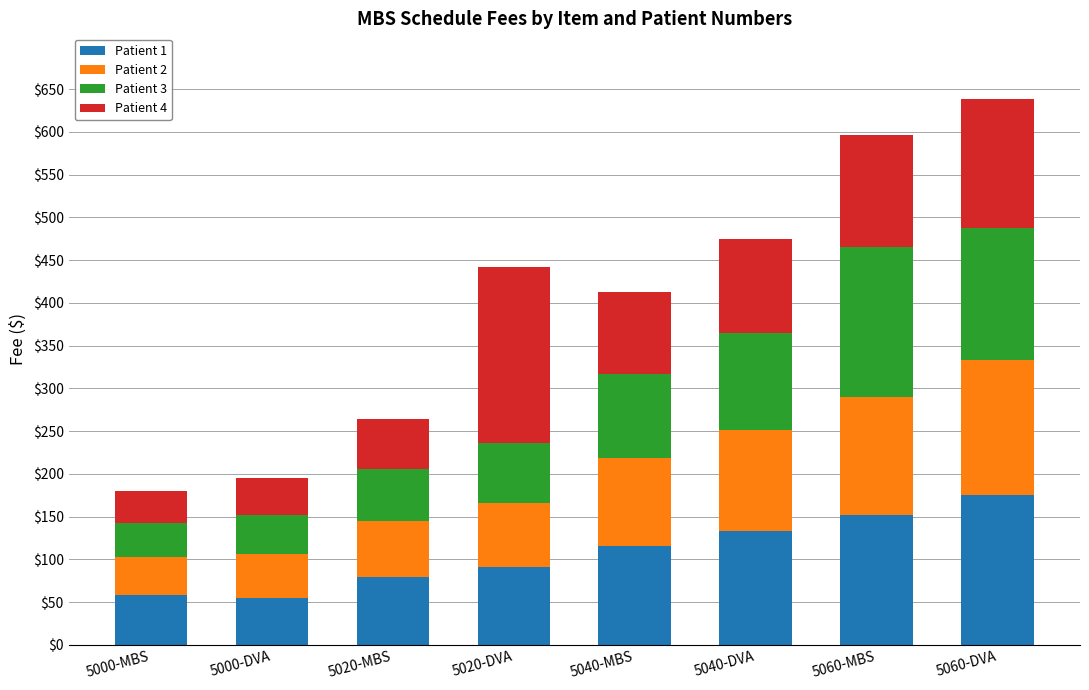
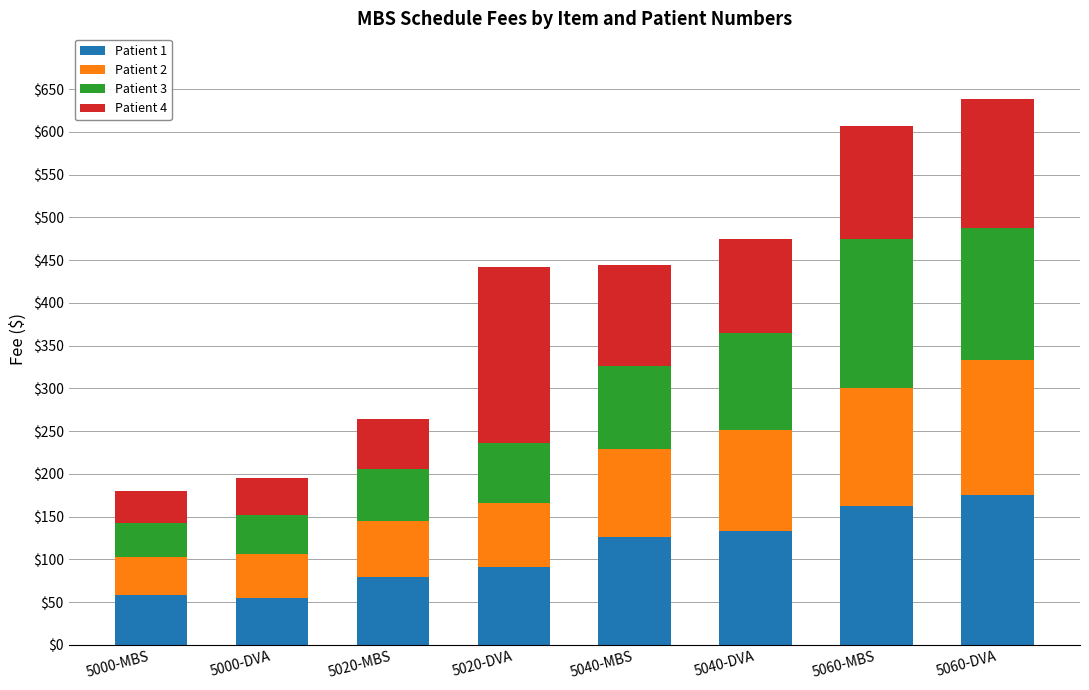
  {
    "Patient 1": {
      "5000-MBS": "$60",
      "5000-DVA": "$50",
      "5020-MBS": "$80",
      "5020-DVA": "$90",
-     "5040-MBS": "$120",
+     "5040-MBS": "$130",
      "5040-DVA": "$130",
-     "5060-MBS": "$150",
+     "5060-MBS": "$160",
      "5060-DVA": "$170"
    },
    "Patient 2": {
      "5000-MBS": "$40",
      "5000-DVA": "$50",
      "5020-MBS": "$70",
      "5020-DVA": "$80",
      "5040-MBS": "$100",
      "5040-DVA": "$120",
      "5060-MBS": "$140",
      "5060-DVA": "$160"
    },
    "Patient 3": {
      "5000-MBS": "$40",
      "5000-DVA": "$50",
      "5020-MBS": "$60",
      "5020-DVA": "$70",
      "5040-MBS": "$100",
      "5040-DVA": "$110",
      "5060-MBS": "$180",
      "5060-DVA": "$150"
    },
    "Patient 4": {
      "5000-MBS": "$40",
      "5000-DVA": "$40",
      "5020-MBS": "$60",
      "5020-DVA": "$210",
-     "5040-MBS": "$100",
+     "5040-MBS": "$120",
      "5040-DVA": "$110",
      "5060-MBS": "$130",
      "5060-DVA": "$150"
    }
  }
